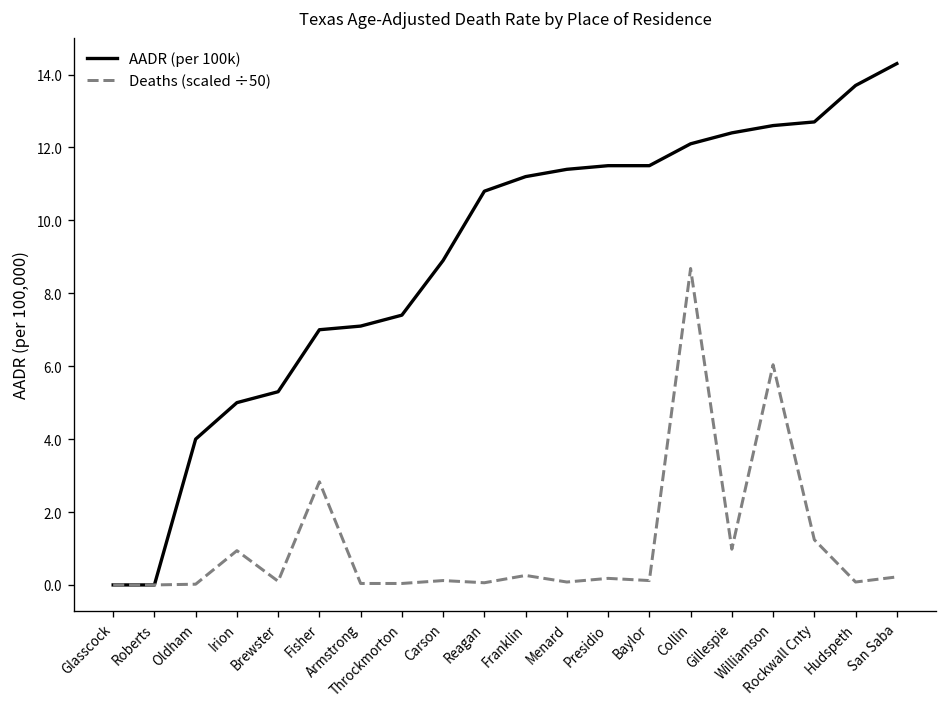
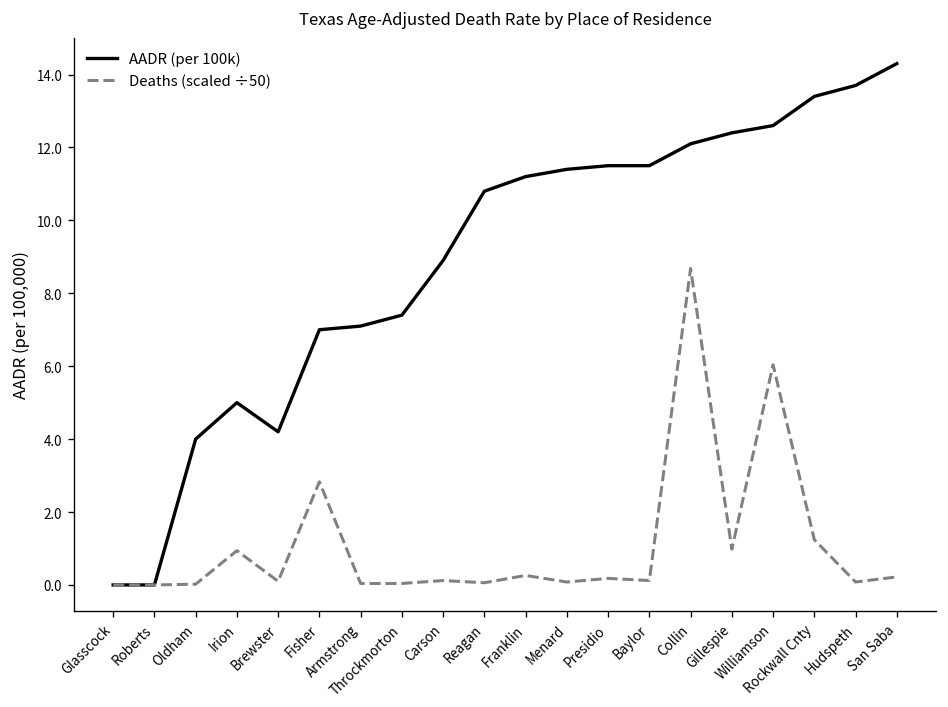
  {
    "AADR (per 100k)": {
      "Oldham": 4.0,
      "Irion": 5.0,
-     "Brewster": 5.3,
+     "Brewster": 4.2,
      "Fisher": 7.0,
      "Armstrong": 7.1,
      "Throckmorton": 7.4,
      "Carson": 8.9,
      "Reagan": 10.8,
      "Franklin": 11.2,
      "Menard": 11.4,
      "Presidio": 11.5,
      "Baylor": 11.5,
      "Collin": 12.1,
      "Gillespie": 12.4,
      "Williamson": 12.6,
-     "Rockwall Cnty": 12.7,
+     "Rockwall Cnty": 13.4,
      "Hudspeth": 13.7,
      "San Saba": 14.3
    },
    "Deaths (scaled ÷50)": {
      "Oldham": 0.0,
      "Irion": 0.9,
      "Brewster": 0.1,
      "Fisher": 2.8,
      "Armstrong": 0.0,
      "Throckmorton": 0.0,
      "Carson": 0.1,
      "Reagan": 0.1,
      "Franklin": 0.3,
      "Menard": 0.1,
      "Presidio": 0.2,
      "Baylor": 0.1,
      "Collin": 8.7,
      "Gillespie": 1.0,
      "Williamson": 6.0,
      "Rockwall Cnty": 1.2,
      "Hudspeth": 0.1,
      "San Saba": 0.2
    }
  }
